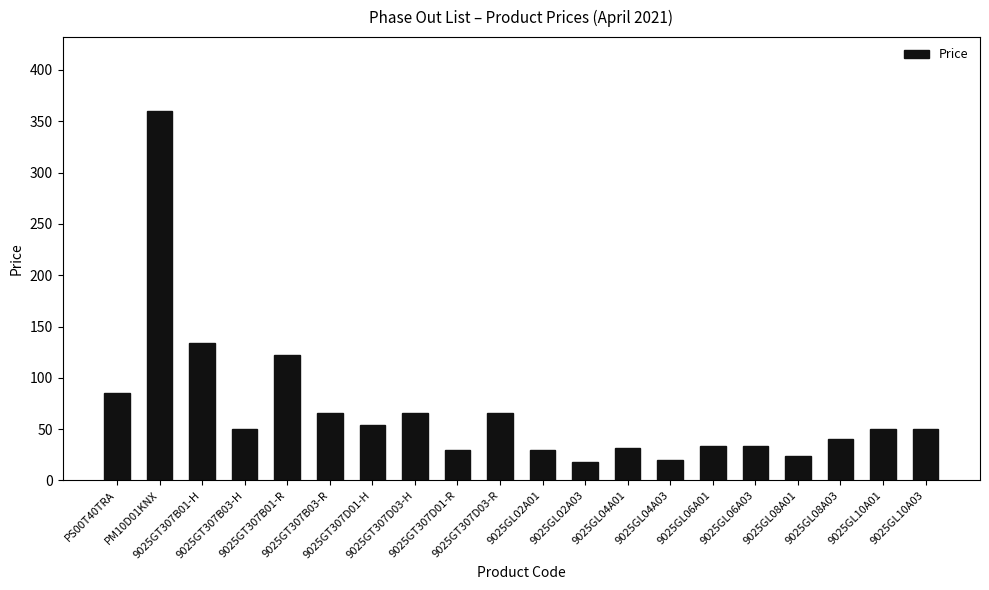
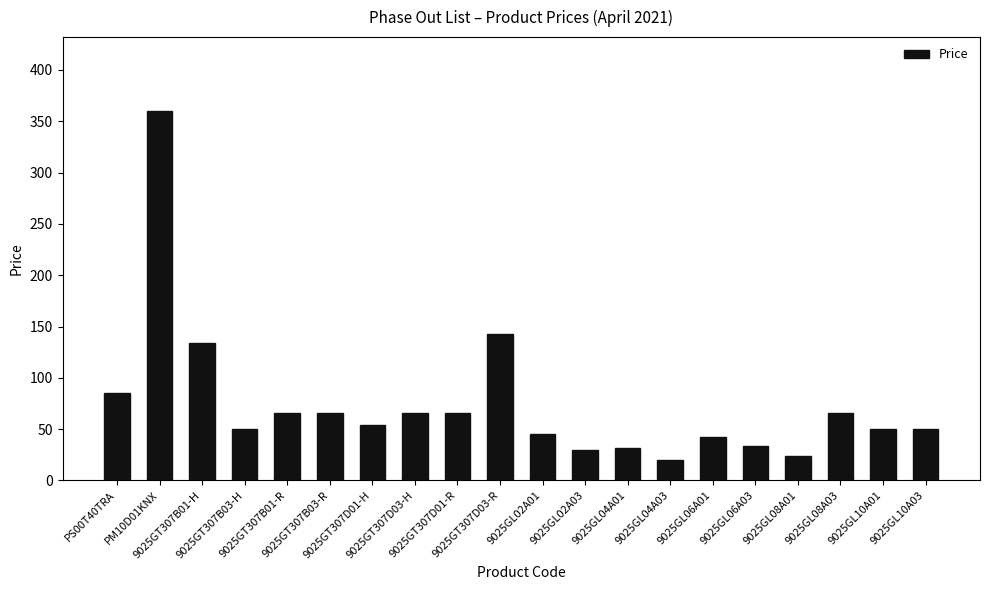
  {
    "PS00T40TRA": 85,
    "PM10D01KNX": 360,
    "9025GT307B01-H": 134,
    "9025GT307B03-H": 50,
-   "9025GT307B01-R": 122,
+   "9025GT307B01-R": 66,
    "9025GT307B03-R": 66,
    "9025GT307D01-H": 54,
    "9025GT307D03-H": 66,
-   "9025GT307D01-R": 30,
-   "9025GT307D03-R": 66,
-   "9025GL02A01": 30,
-   "9025GL02A03": 18,
+   "9025GT307D01-R": 66,
+   "9025GT307D03-R": 143,
+   "9025GL02A01": 45,
+   "9025GL02A03": 30,
    "9025GL04A01": 32,
    "9025GL04A03": 20,
-   "9025GL06A01": 34,
+   "9025GL06A01": 42,
    "9025GL06A03": 34,
    "9025GL08A01": 24,
-   "9025GL08A03": 40,
+   "9025GL08A03": 66,
    "9025GL10A01": 50,
    "9025GL10A03": 50
  }
